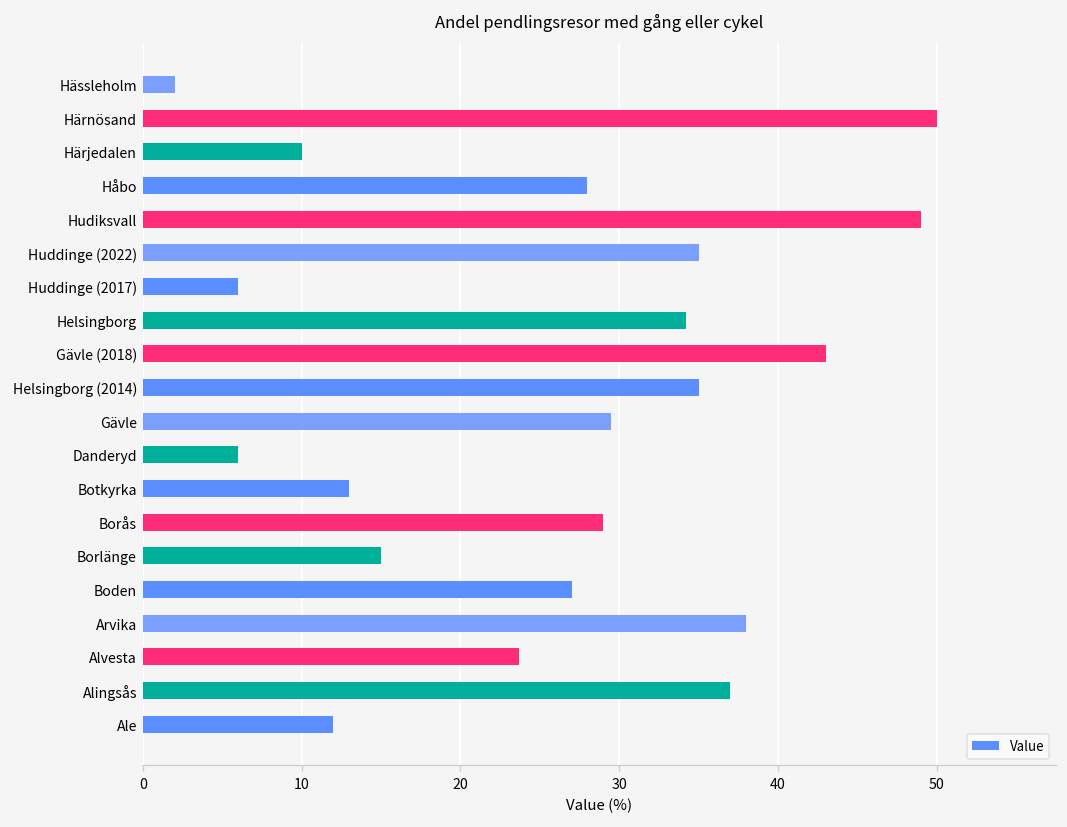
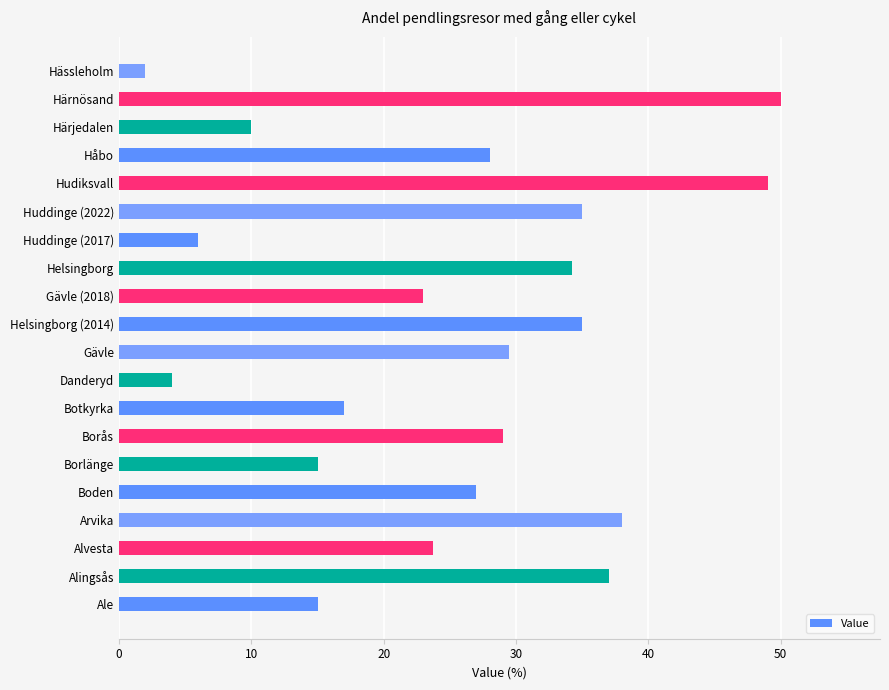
  {
    "Hässleholm": 2,
    "Härnösand": 50,
    "Härjedalen": 10,
    "Håbo": 28,
    "Hudiksvall": 49,
    "Huddinge (2022)": 35,
    "Huddinge (2017)": 6,
    "Helsingborg": 34.2,
-   "Gävle (2018)": 43,
+   "Gävle (2018)": 23,
    "Helsingborg (2014)": 35,
    "Gävle": 29.5,
-   "Danderyd": 6,
-   "Botkyrka": 13,
+   "Danderyd": 4,
+   "Botkyrka": 17,
    "Borås": 29,
    "Borlänge": 15,
    "Boden": 27,
    "Arvika": 38,
    "Alvesta": 23.7,
    "Alingsås": 37,
-   "Ale": 12
+   "Ale": 15
  }
